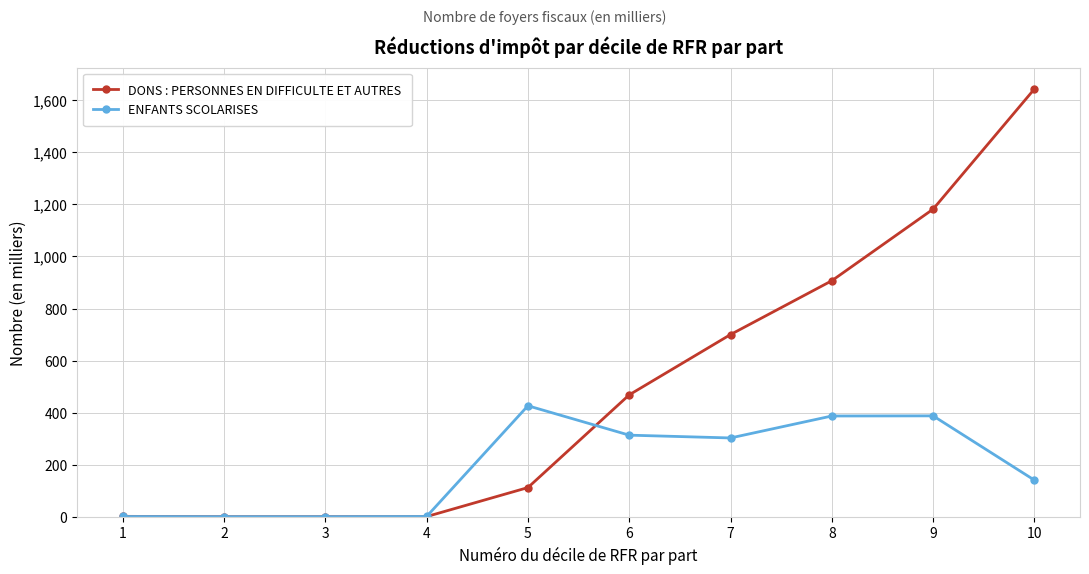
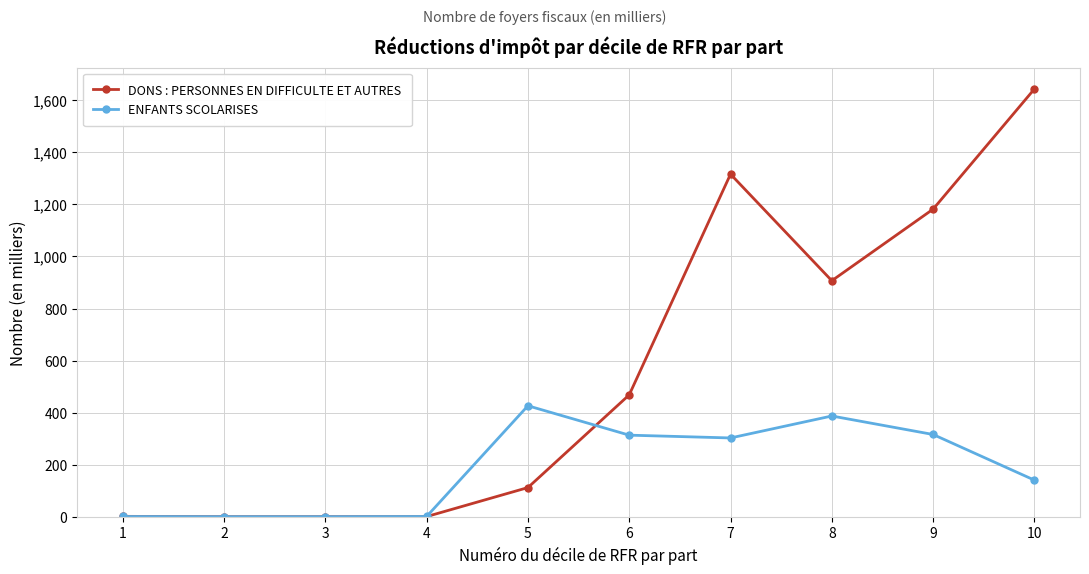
  {
    "DONS : PERSONNES EN DIFFICULTE ET AUTRES": {
      "5": "110",
      "6": "470",
-     "7": "700",
+     "7": "1,320",
      "8": "910",
      "9": "1,180",
      "10": "1,640"
    },
    "ENFANTS SCOLARISES": {
      "5": "430",
      "6": "310",
      "7": "300",
      "8": "390",
-     "9": "390",
+     "9": "320",
      "10": "140"
    }
  }
